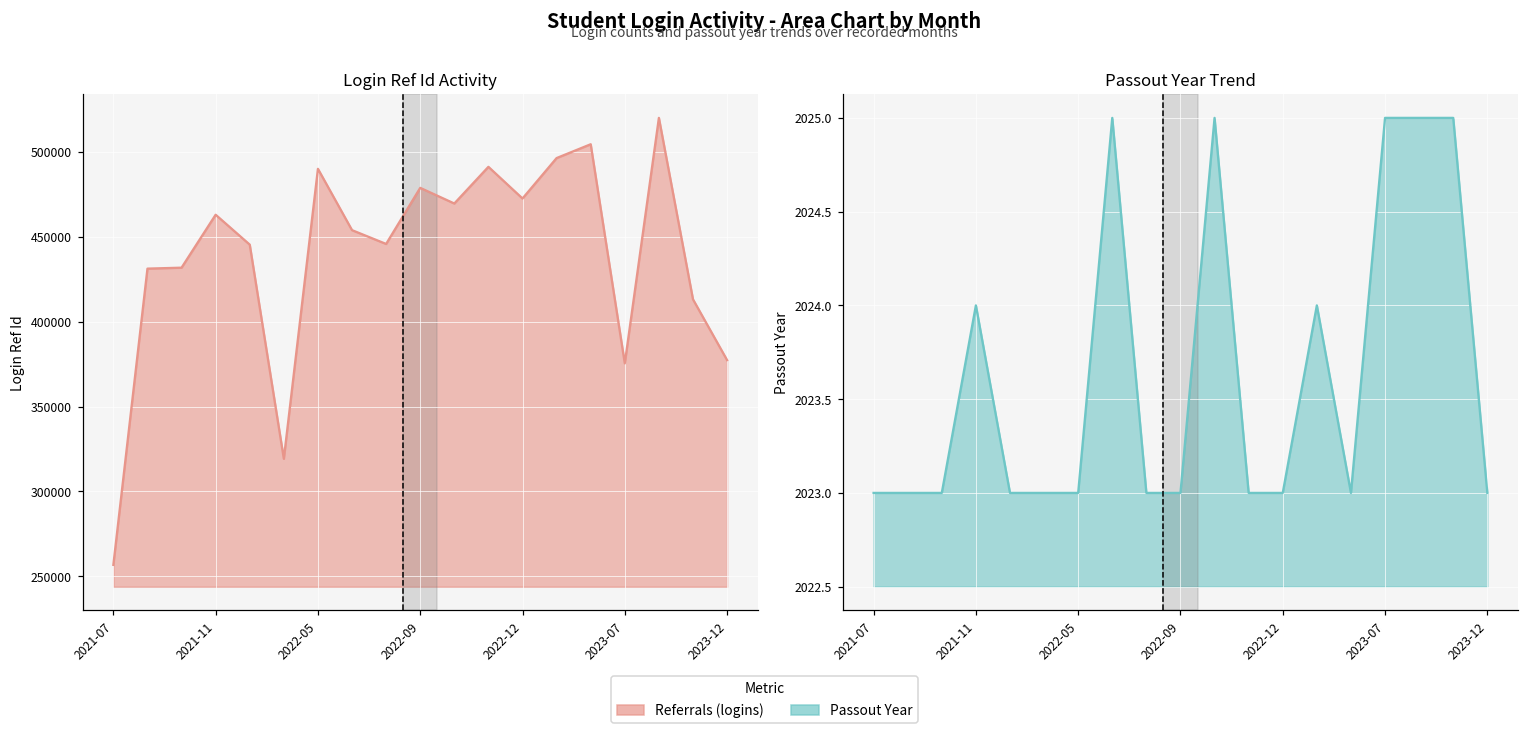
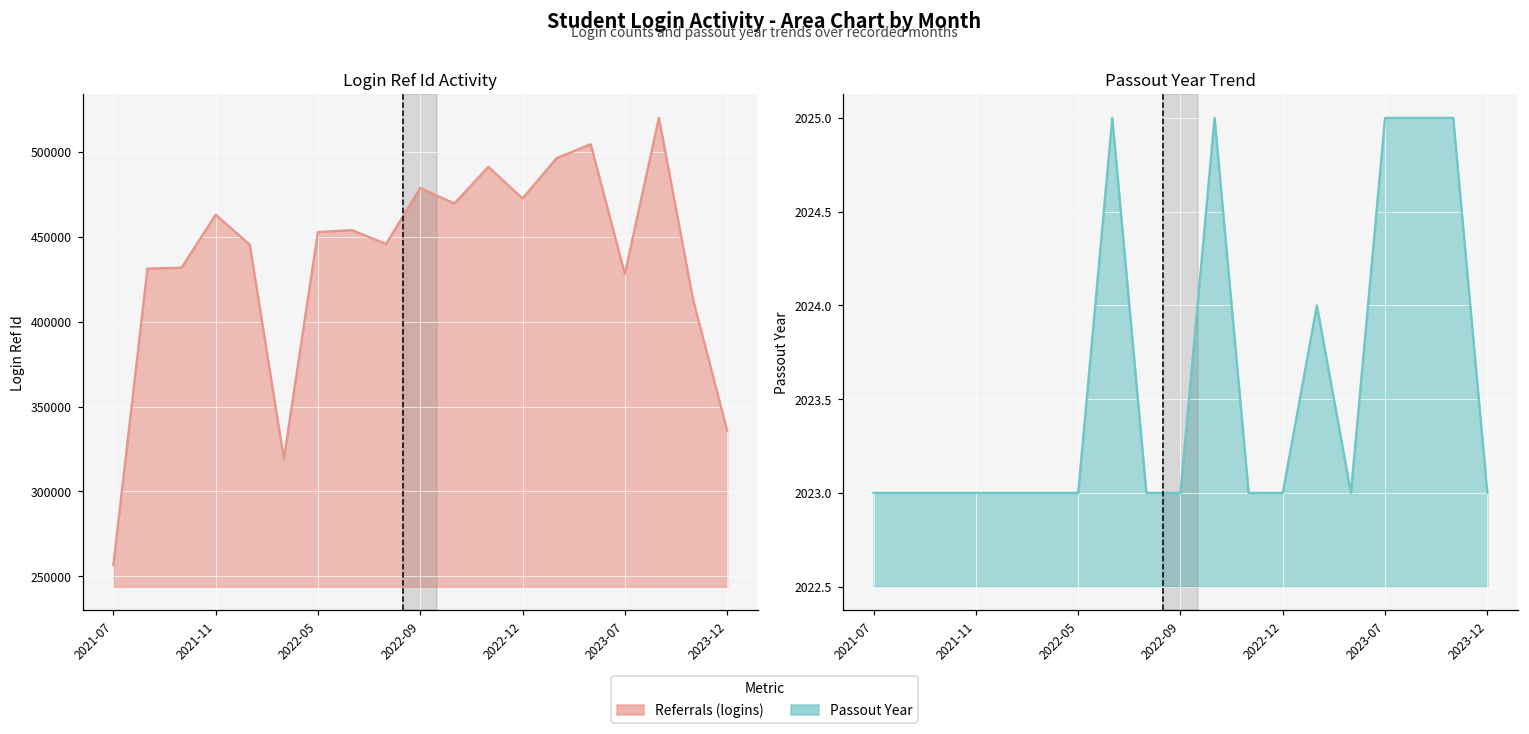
  {
    "Login Ref Id Activity": {
      "2021-07": 257000,
      "2021-11": 463000,
-     "2022-05": 490000,
+     "2022-05": 453000,
      "2022-09": 479000,
      "2022-12": 473000,
-     "2023-07": 375000,
-     "2023-12": 377000
+     "2023-07": 428000,
+     "2023-12": 336000
    },
    "Passout Year Trend": {
      "2021-07": 2023,
-     "2021-11": 2024,
+     "2021-11": 2023,
      "2022-05": 2023,
      "2022-09": 2023,
      "2022-12": 2023,
      "2023-07": 2025,
      "2023-12": 2023
    }
  }
